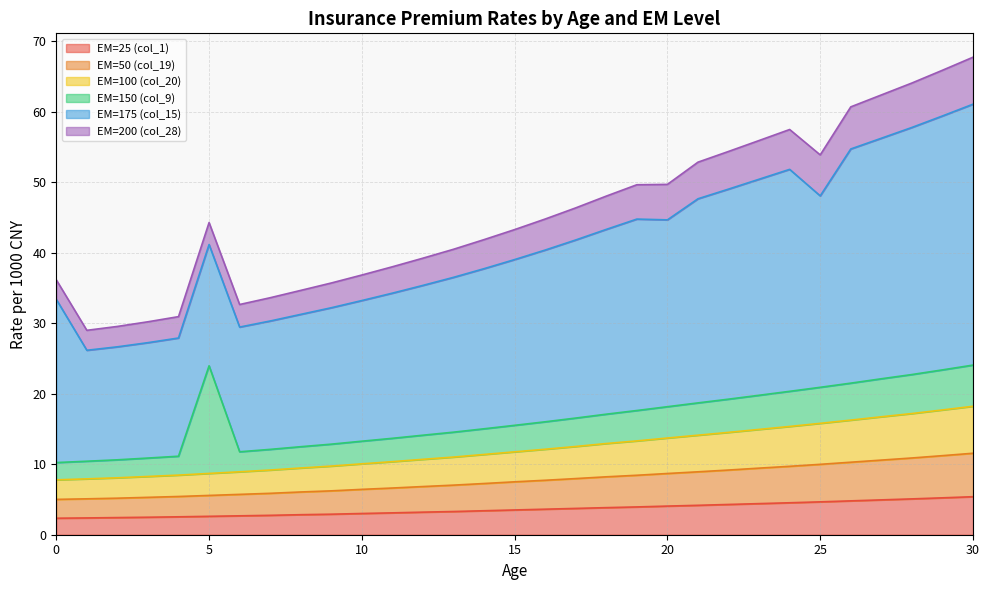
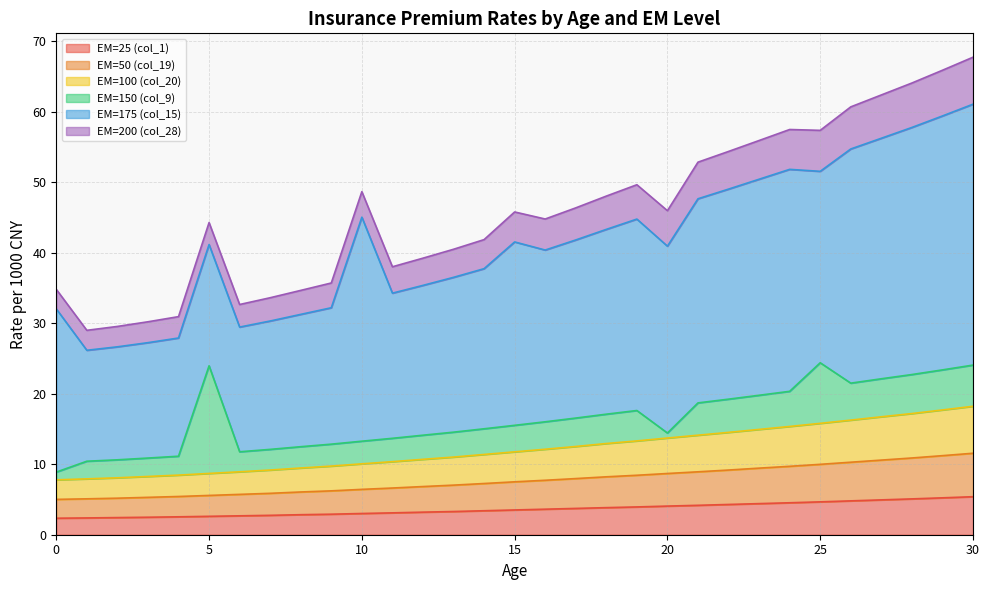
  {
    "EM=150 (col_9)": {
-     "0": 2,
+     "0": 1,
      "5": 15,
      "10": 3,
      "15": 4,
-     "20": 4,
-     "25": 5,
+     "20": 1,
+     "25": 9,
      "30": 6
    },
    "EM=175 (col_15)": {
      "0": 23,
      "5": 17,
-     "10": 20,
-     "15": 24,
+     "10": 32,
+     "15": 26,
      "20": 26,
      "25": 27,
      "30": 37
    },
    "EM=200 (col_28)": {
      "0": 3,
      "5": 3,
      "10": 4,
      "15": 4,
      "20": 5,
      "25": 6,
      "30": 7
    }
  }
